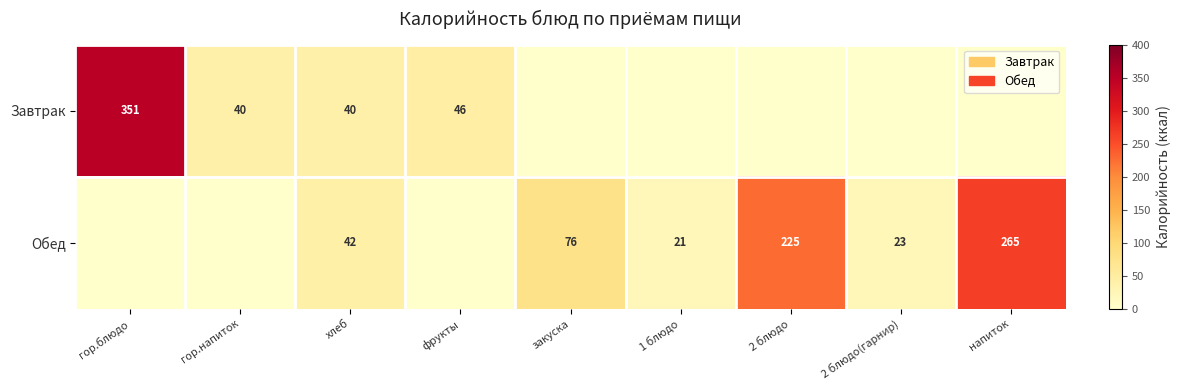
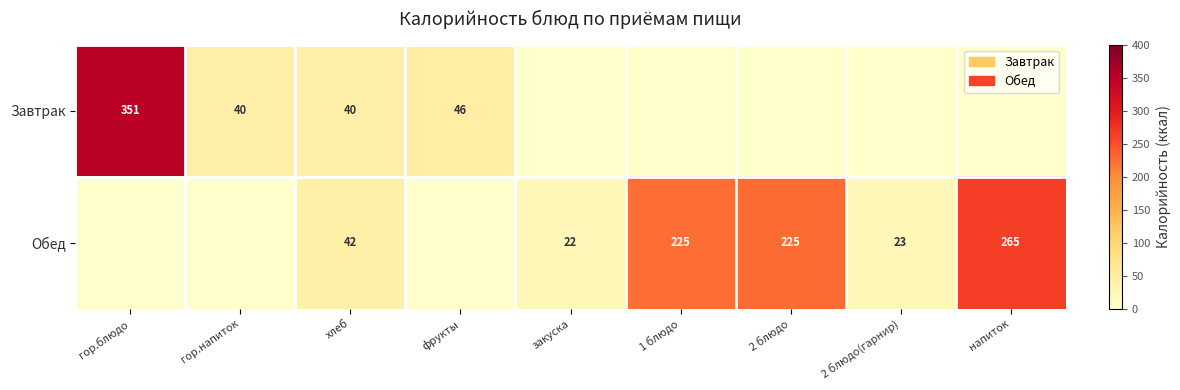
  {
    "Завтрак": {
      "гор.блюдо": 351,
      "гор.напиток": 40,
      "хлеб": 40,
      "фрукты": 46
    },
    "Обед": {
      "хлеб": 42,
-     "закуска": 76,
-     "1 блюдо": 21,
+     "закуска": 22,
+     "1 блюдо": 225,
      "2 блюдо": 225,
      "2 блюдо(гарнир)": 23,
      "напиток": 265
    }
  }
